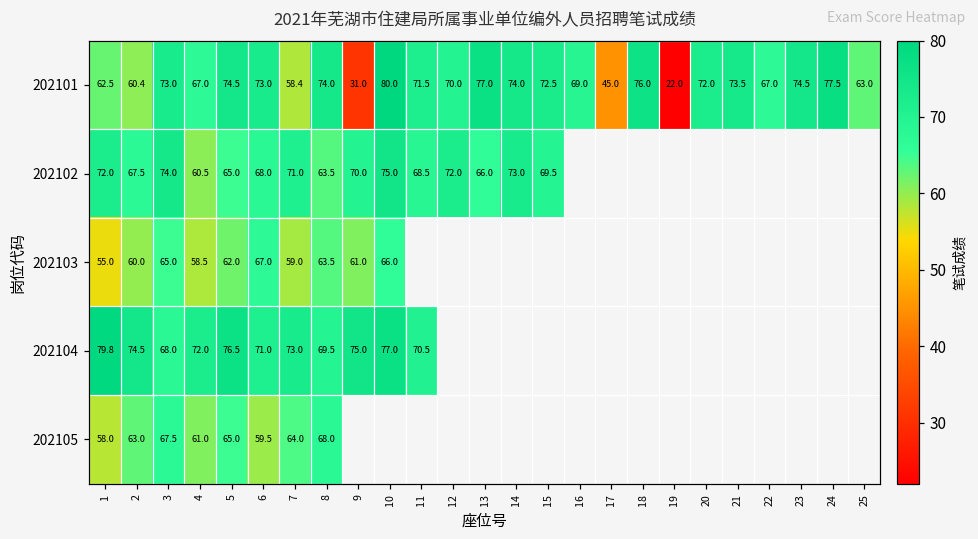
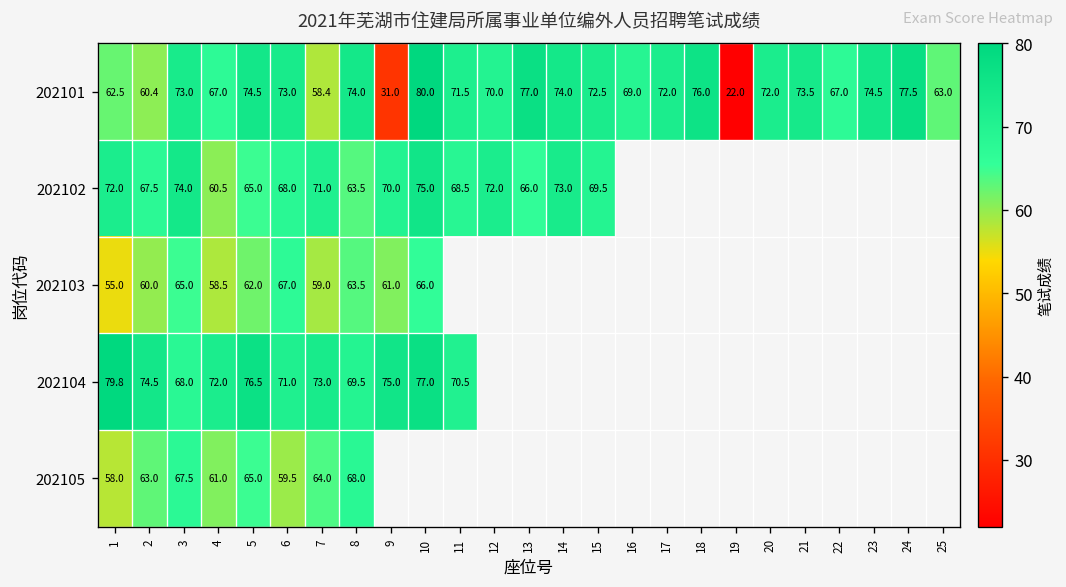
  {
    "202101": {
      "1": 62.5,
      "2": 60.4,
      "3": 73.0,
      "4": 67.0,
      "5": 74.5,
      "6": 73.0,
      "7": 58.4,
      "8": 74.0,
      "9": 31.0,
      "10": 80.0,
      "11": 71.5,
      "12": 70.0,
      "13": 77.0,
      "14": 74.0,
      "15": 72.5,
      "16": 69.0,
-     "17": 45.0,
+     "17": 72.0,
      "18": 76.0,
      "19": 22.0,
      "20": 72.0,
      "21": 73.5,
      "22": 67.0,
      "23": 74.5,
      "24": 77.5,
      "25": 63.0
    },
    "202102": {
      "1": 72.0,
      "2": 67.5,
      "3": 74.0,
      "4": 60.5,
      "5": 65.0,
      "6": 68.0,
      "7": 71.0,
      "8": 63.5,
      "9": 70.0,
      "10": 75.0,
      "11": 68.5,
      "12": 72.0,
      "13": 66.0,
      "14": 73.0,
      "15": 69.5
    },
    "202103": {
      "1": 55.0,
      "2": 60.0,
      "3": 65.0,
      "4": 58.5,
      "5": 62.0,
      "6": 67.0,
      "7": 59.0,
      "8": 63.5,
      "9": 61.0,
      "10": 66.0
    },
    "202104": {
      "1": 79.8,
      "2": 74.5,
      "3": 68.0,
      "4": 72.0,
      "5": 76.5,
      "6": 71.0,
      "7": 73.0,
      "8": 69.5,
      "9": 75.0,
      "10": 77.0,
      "11": 70.5
    },
    "202105": {
      "1": 58.0,
      "2": 63.0,
      "3": 67.5,
      "4": 61.0,
      "5": 65.0,
      "6": 59.5,
      "7": 64.0,
      "8": 68.0
    }
  }
